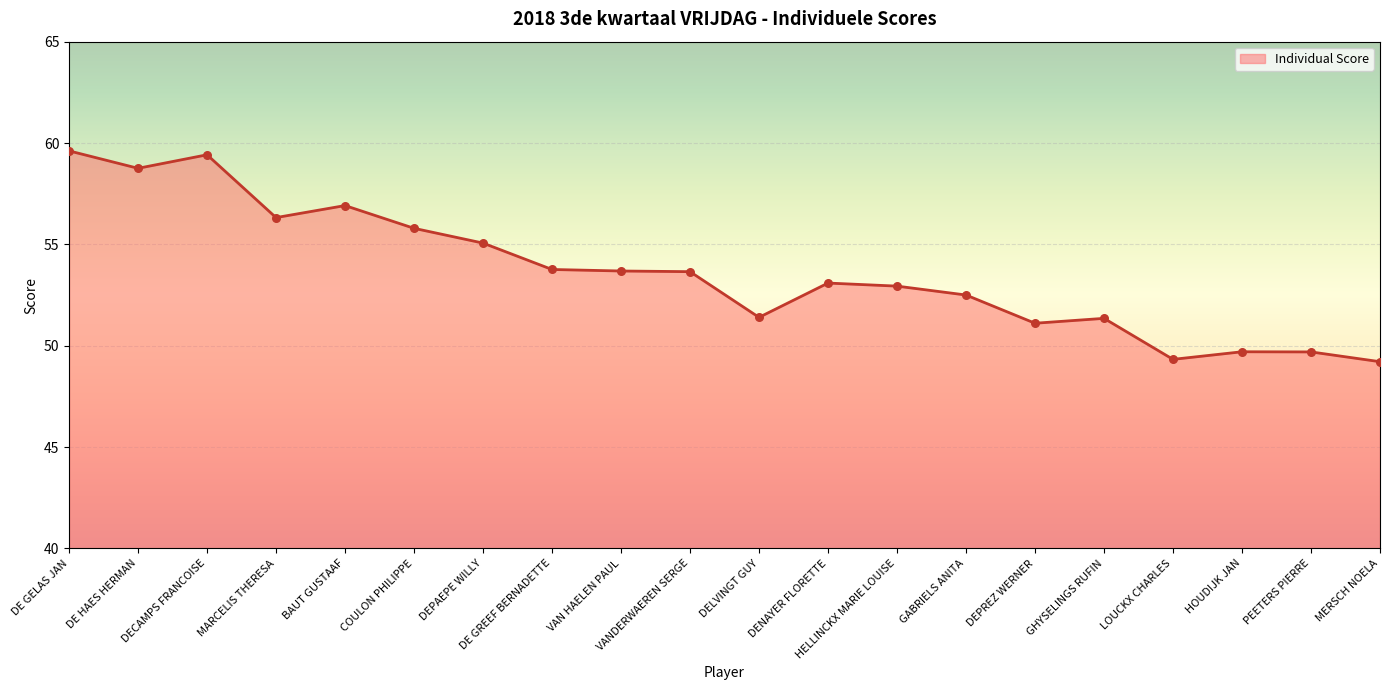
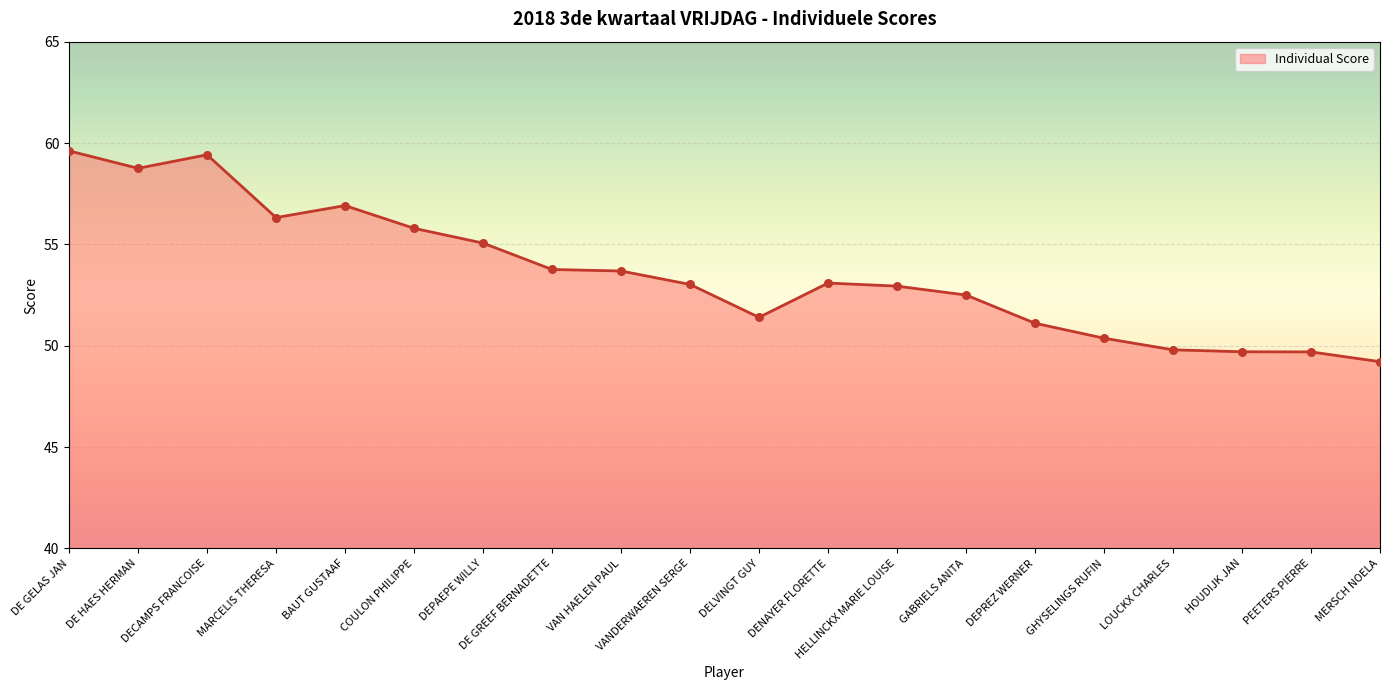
  {
    "DE GELAS JAN": 59.6,
    "DE HAES HERMAN": 58.8,
    "DECAMPS FRANCOISE": 59.4,
    "MARCELIS THERESA": 56.3,
    "BAUT GUSTAAF": 56.9,
    "COULON PHILIPPE": 55.8,
    "DEPAEPE WILLY": 55.1,
    "DE GREEF BERNADETTE": 53.8,
    "VAN HAELEN PAUL": 53.7,
-   "VANDERWAEREN SERGE": 53.7,
+   "VANDERWAEREN SERGE": 53.0,
    "DELVINGT GUY": 51.4,
    "DENAYER FLORETTE": 53.1,
    "HELLINCKX MARIE LOUISE": 52.9,
    "GABRIELS ANITA": 52.5,
    "DEPREZ WERNER": 51.1,
-   "GHYSELINGS RUFIN": 51.3,
-   "LOUCKX CHARLES": 49.3,
+   "GHYSELINGS RUFIN": 50.4,
+   "LOUCKX CHARLES": 49.8,
    "HOUDIJK JAN": 49.7,
    "PEETERS PIERRE": 49.7,
    "MERSCH NOELA": 49.2
  }
